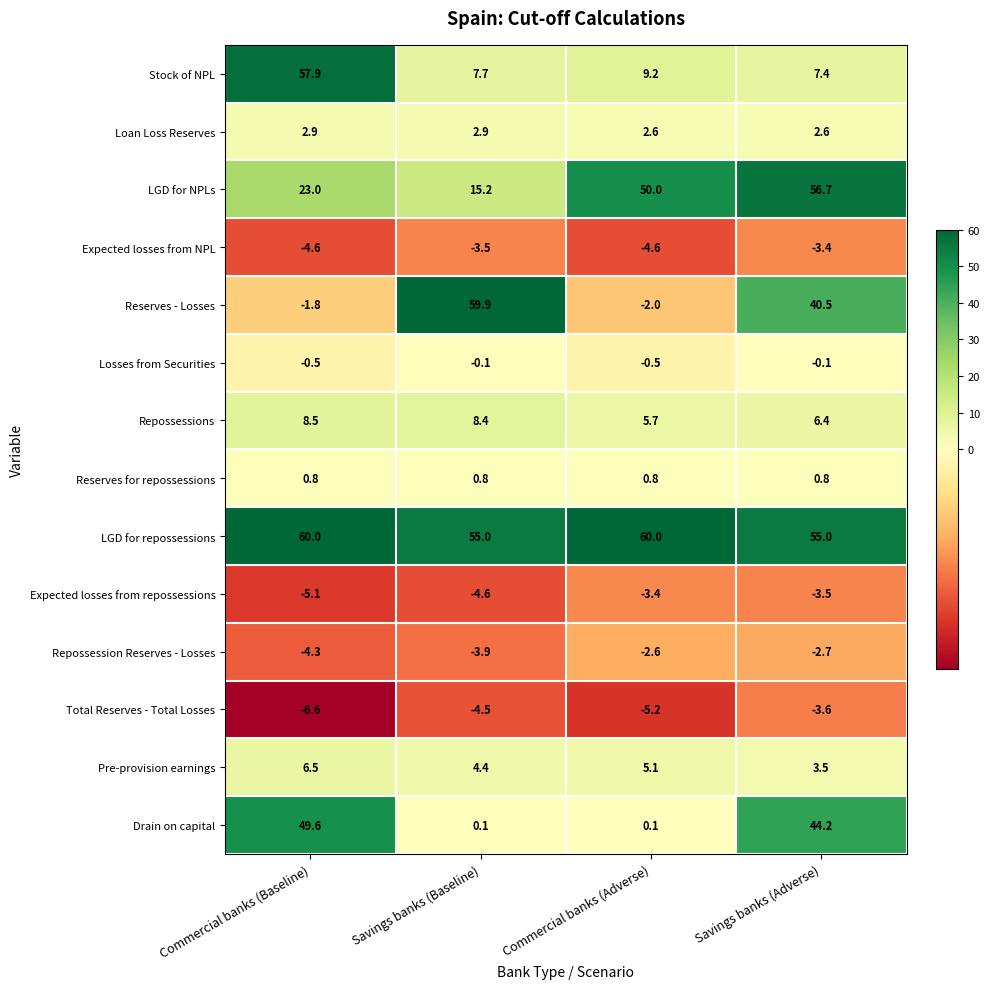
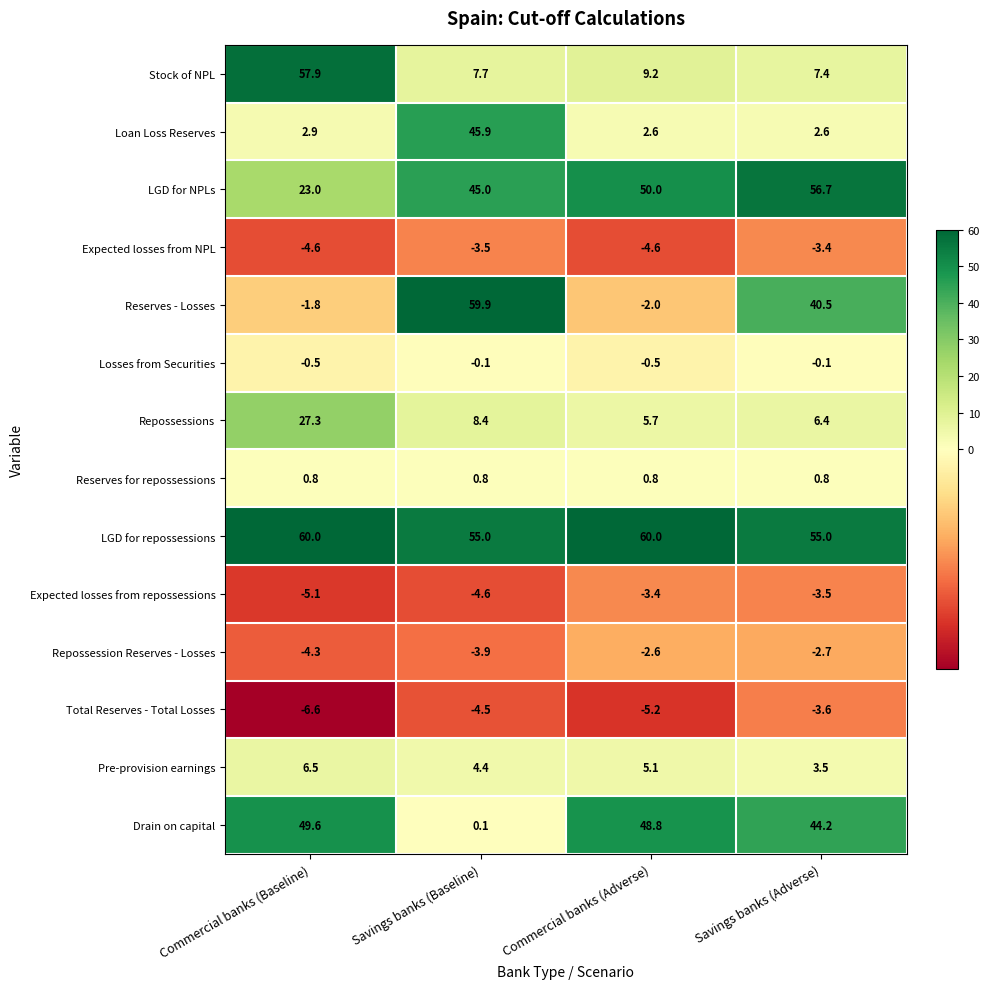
  {
    "Stock of NPL": {
      "Commercial banks (Baseline)": 57.9,
      "Savings banks (Baseline)": 7.7,
      "Commercial banks (Adverse)": 9.2,
      "Savings banks (Adverse)": 7.4
    },
    "Loan Loss Reserves": {
      "Commercial banks (Baseline)": 2.9,
-     "Savings banks (Baseline)": 2.9,
+     "Savings banks (Baseline)": 45.9,
      "Commercial banks (Adverse)": 2.6,
      "Savings banks (Adverse)": 2.6
    },
    "LGD for NPLs": {
      "Commercial banks (Baseline)": 23.0,
-     "Savings banks (Baseline)": 15.2,
+     "Savings banks (Baseline)": 45.0,
      "Commercial banks (Adverse)": 50.0,
      "Savings banks (Adverse)": 56.7
    },
    "Expected losses from NPL": {
      "Commercial banks (Baseline)": -4.6,
      "Savings banks (Baseline)": -3.5,
      "Commercial banks (Adverse)": -4.6,
      "Savings banks (Adverse)": -3.4
    },
    "Reserves - Losses": {
      "Commercial banks (Baseline)": -1.8,
      "Savings banks (Baseline)": 59.9,
      "Commercial banks (Adverse)": -2.0,
      "Savings banks (Adverse)": 40.5
    },
    "Losses from Securities": {
      "Commercial banks (Baseline)": -0.5,
      "Savings banks (Baseline)": -0.1,
      "Commercial banks (Adverse)": -0.5,
      "Savings banks (Adverse)": -0.1
    },
    "Repossessions": {
-     "Commercial banks (Baseline)": 8.5,
+     "Commercial banks (Baseline)": 27.3,
      "Savings banks (Baseline)": 8.4,
      "Commercial banks (Adverse)": 5.7,
      "Savings banks (Adverse)": 6.4
    },
    "Reserves for repossessions": {
      "Commercial banks (Baseline)": 0.8,
      "Savings banks (Baseline)": 0.8,
      "Commercial banks (Adverse)": 0.8,
      "Savings banks (Adverse)": 0.8
    },
    "LGD for repossessions": {
      "Commercial banks (Baseline)": 60.0,
      "Savings banks (Baseline)": 55.0,
      "Commercial banks (Adverse)": 60.0,
      "Savings banks (Adverse)": 55.0
    },
    "Expected losses from repossessions": {
      "Commercial banks (Baseline)": -5.1,
      "Savings banks (Baseline)": -4.6,
      "Commercial banks (Adverse)": -3.4,
      "Savings banks (Adverse)": -3.5
    },
    "Repossession Reserves - Losses": {
      "Commercial banks (Baseline)": -4.3,
      "Savings banks (Baseline)": -3.9,
      "Commercial banks (Adverse)": -2.6,
      "Savings banks (Adverse)": -2.7
    },
    "Total Reserves - Total Losses": {
      "Commercial banks (Baseline)": -6.6,
      "Savings banks (Baseline)": -4.5,
      "Commercial banks (Adverse)": -5.2,
      "Savings banks (Adverse)": -3.6
    },
    "Pre-provision earnings": {
      "Commercial banks (Baseline)": 6.5,
      "Savings banks (Baseline)": 4.4,
      "Commercial banks (Adverse)": 5.1,
      "Savings banks (Adverse)": 3.5
    },
    "Drain on capital": {
      "Commercial banks (Baseline)": 49.6,
      "Savings banks (Baseline)": 0.1,
-     "Commercial banks (Adverse)": 0.1,
+     "Commercial banks (Adverse)": 48.8,
      "Savings banks (Adverse)": 44.2
    }
  }
